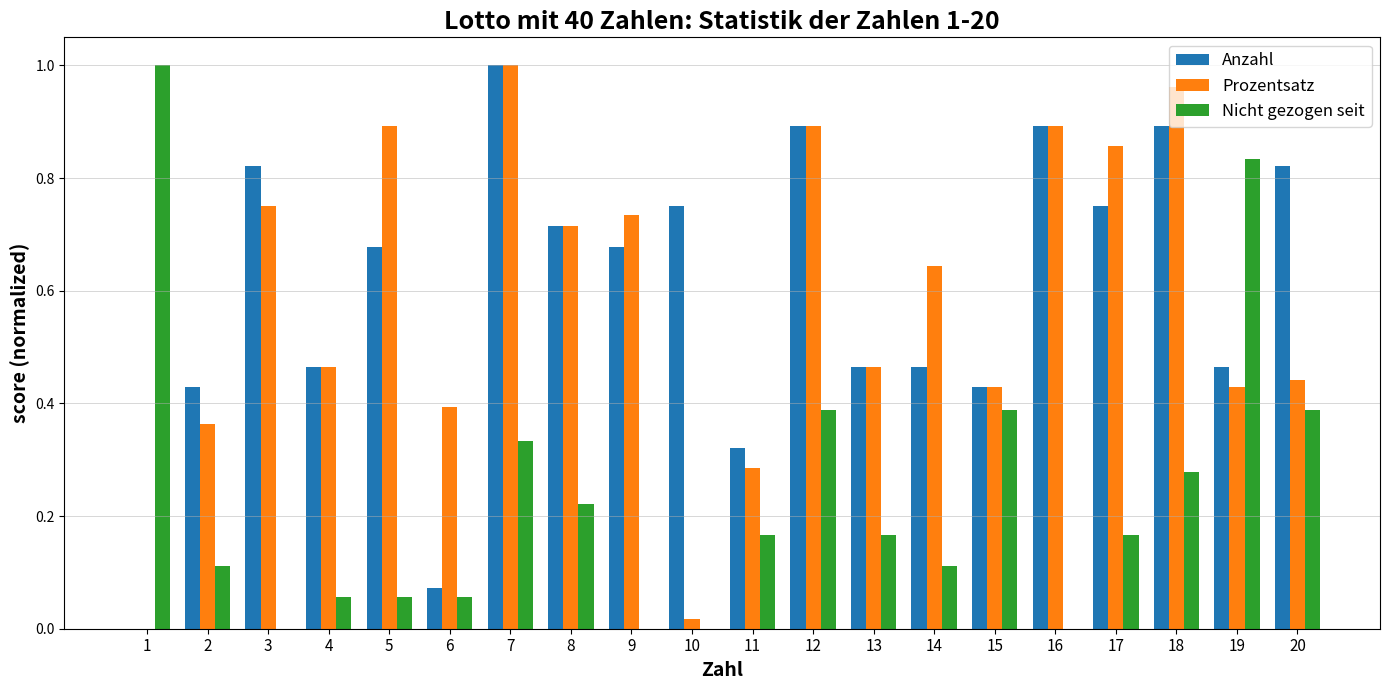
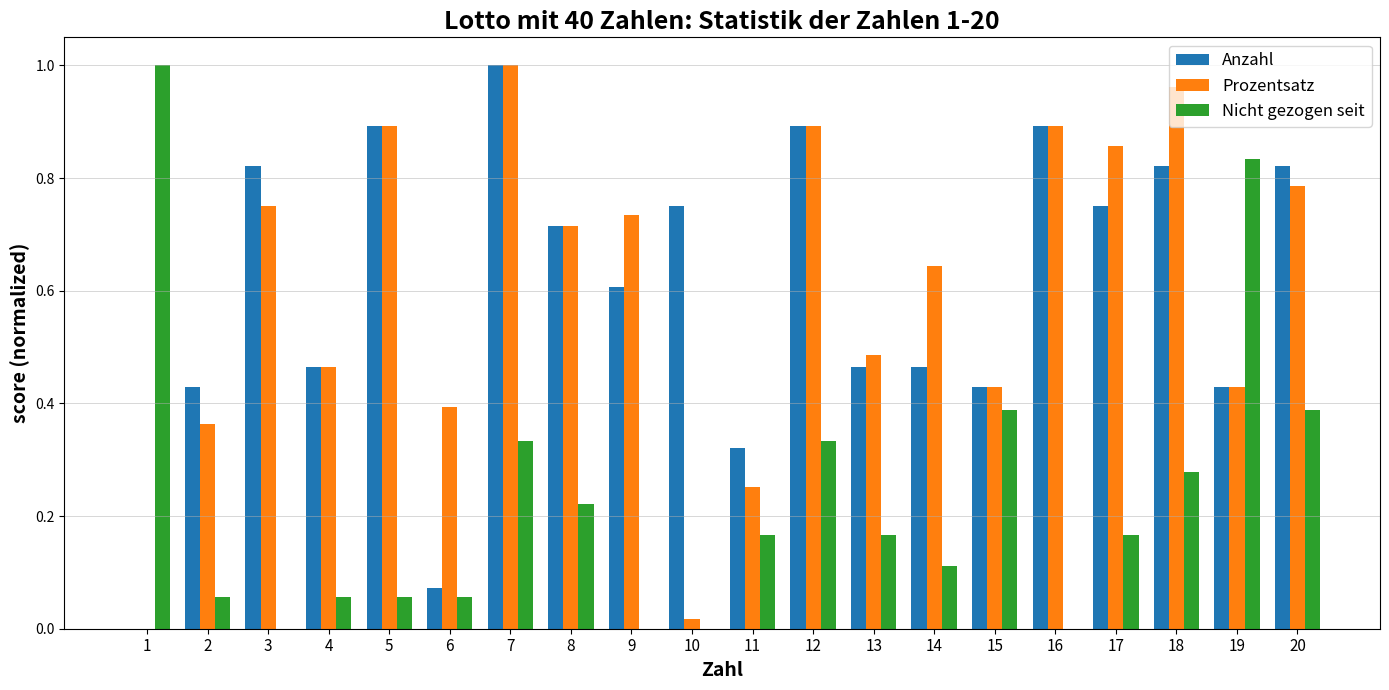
  {
    "Anzahl": {
      "1": 0.00,
      "2": 0.43,
      "3": 0.82,
      "4": 0.46,
-     "5": 0.68,
+     "5": 0.89,
      "6": 0.07,
      "7": 1.00,
      "8": 0.71,
-     "9": 0.68,
+     "9": 0.61,
      "10": 0.75,
      "11": 0.32,
      "12": 0.89,
      "13": 0.46,
      "14": 0.46,
      "15": 0.43,
      "16": 0.89,
      "17": 0.75,
-     "18": 0.89,
-     "19": 0.46,
+     "18": 0.82,
+     "19": 0.43,
      "20": 0.82
    },
    "Prozentsatz": {
      "1": 0.00,
      "2": 0.36,
      "3": 0.75,
      "4": 0.46,
      "5": 0.89,
      "6": 0.39,
      "7": 1.00,
      "8": 0.71,
      "9": 0.73,
      "10": 0.02,
-     "11": 0.29,
+     "11": 0.25,
      "12": 0.89,
-     "13": 0.46,
+     "13": 0.49,
      "14": 0.64,
      "15": 0.43,
      "16": 0.89,
      "17": 0.86,
      "19": 0.43,
-     "20": 0.44
+     "20": 0.79
    },
    "Nicht gezogen seit": {
      "1": 1.00,
-     "2": 0.11,
+     "2": 0.06,
      "3": 0.00,
      "4": 0.06,
      "5": 0.06,
      "6": 0.06,
      "7": 0.33,
      "8": 0.22,
      "9": 0.00,
      "10": 0.00,
      "11": 0.17,
-     "12": 0.39,
+     "12": 0.33,
      "13": 0.17,
      "14": 0.11,
      "15": 0.39,
      "16": 0.00,
      "17": 0.17,
      "18": 0.28,
      "19": 0.83,
      "20": 0.39
    }
  }
